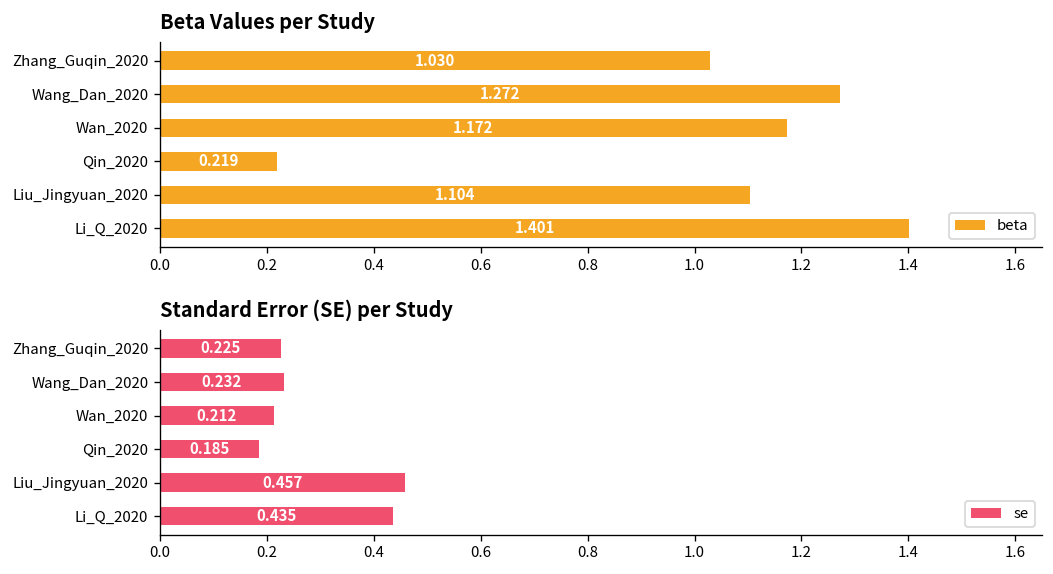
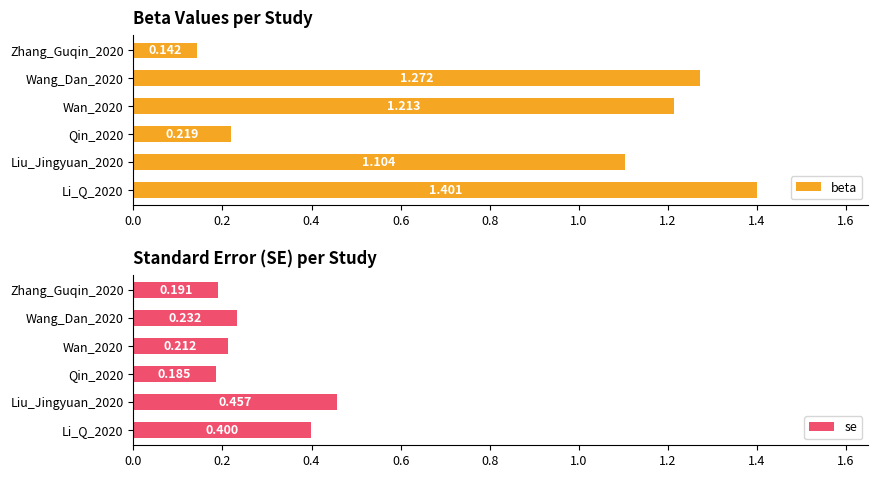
  {
    "Beta Values per Study": {
-     "Zhang_Guqin_2020": 1.030,
+     "Zhang_Guqin_2020": 0.142,
      "Wang_Dan_2020": 1.272,
-     "Wan_2020": 1.172,
+     "Wan_2020": 1.213,
      "Qin_2020": 0.219,
      "Liu_Jingyuan_2020": 1.104,
      "Li_Q_2020": 1.401
    },
    "Standard Error (SE) per Study": {
-     "Zhang_Guqin_2020": 0.225,
+     "Zhang_Guqin_2020": 0.191,
      "Wang_Dan_2020": 0.232,
      "Wan_2020": 0.212,
      "Qin_2020": 0.185,
      "Liu_Jingyuan_2020": 0.457,
-     "Li_Q_2020": 0.435
+     "Li_Q_2020": 0.400
    }
  }
